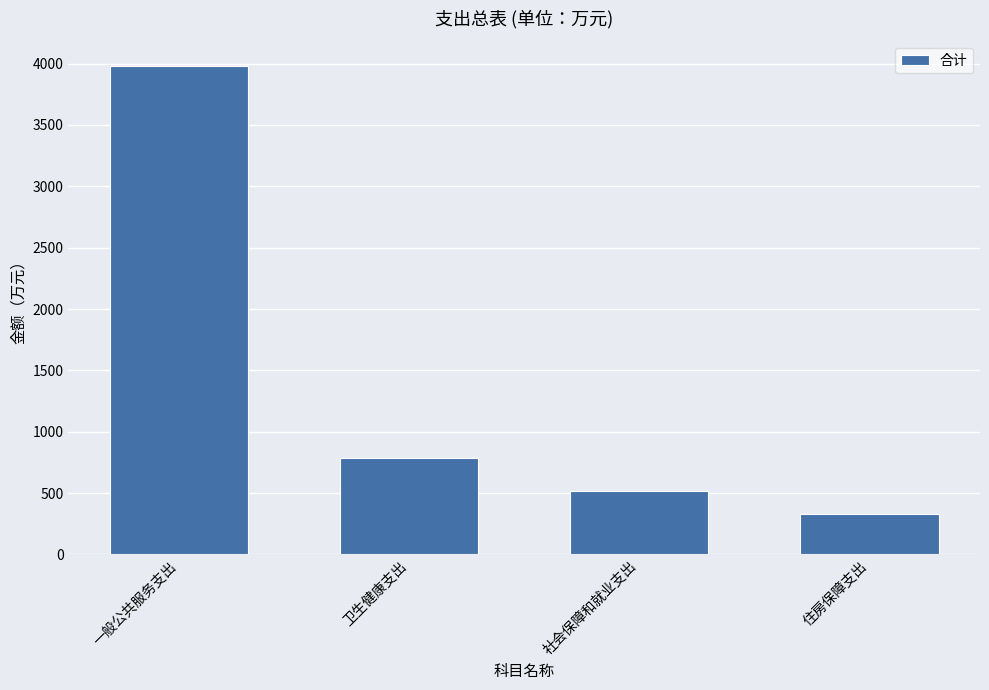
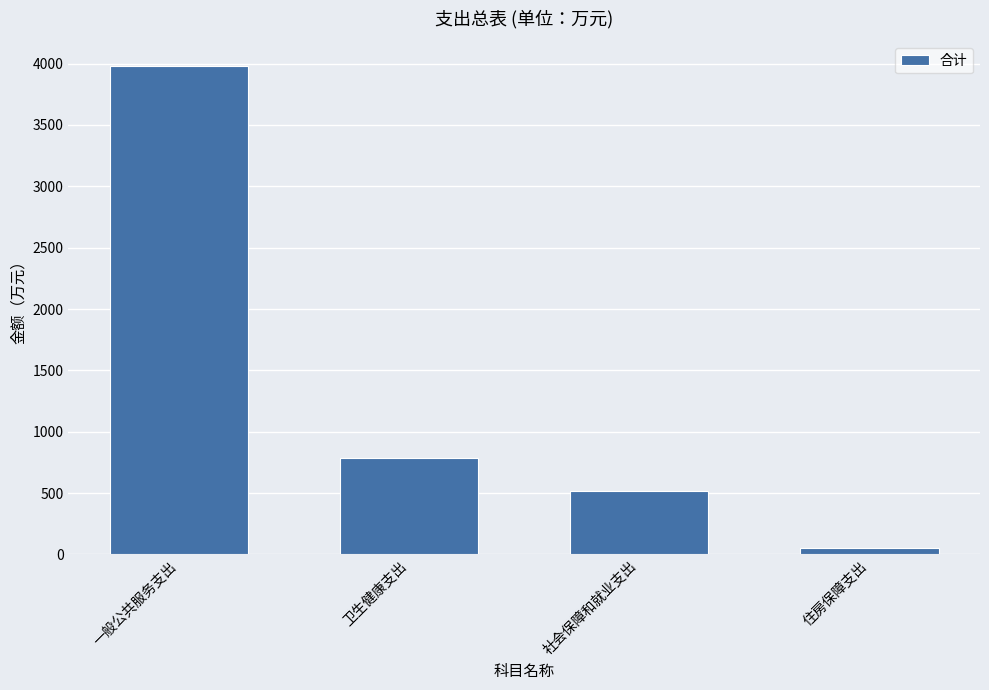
  {
    "一般公共服务支出": 3980,
    "卫生健康支出": 790,
    "社会保障和就业支出": 520,
-   "住房保障支出": 330
+   "住房保障支出": 50
  }
